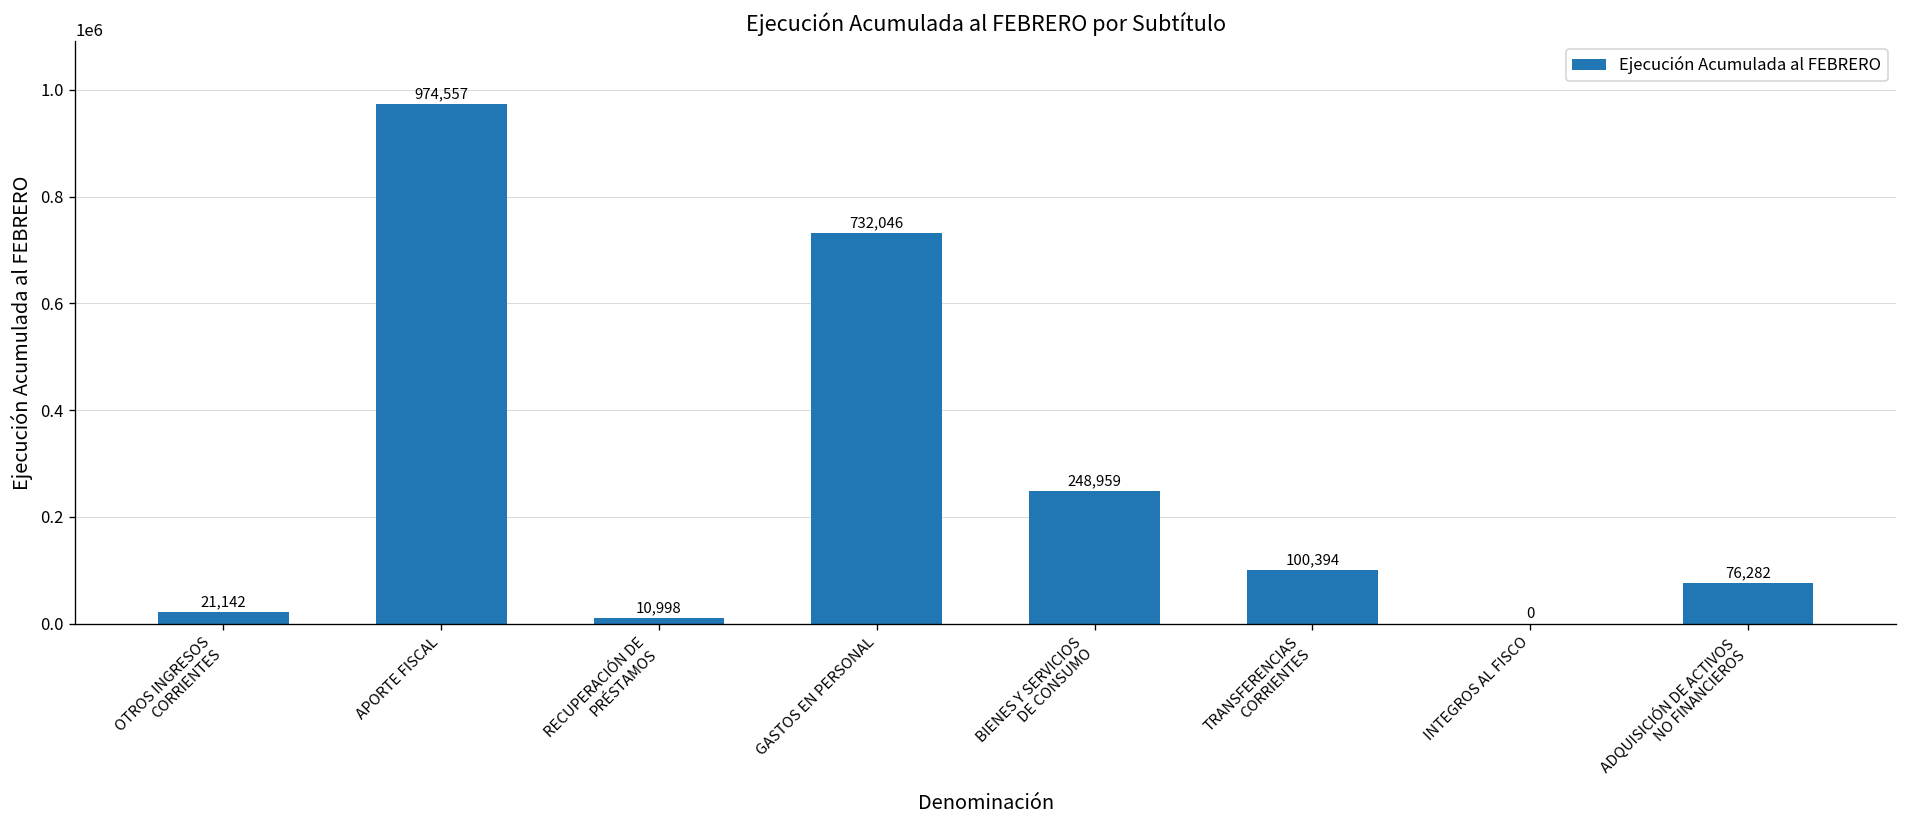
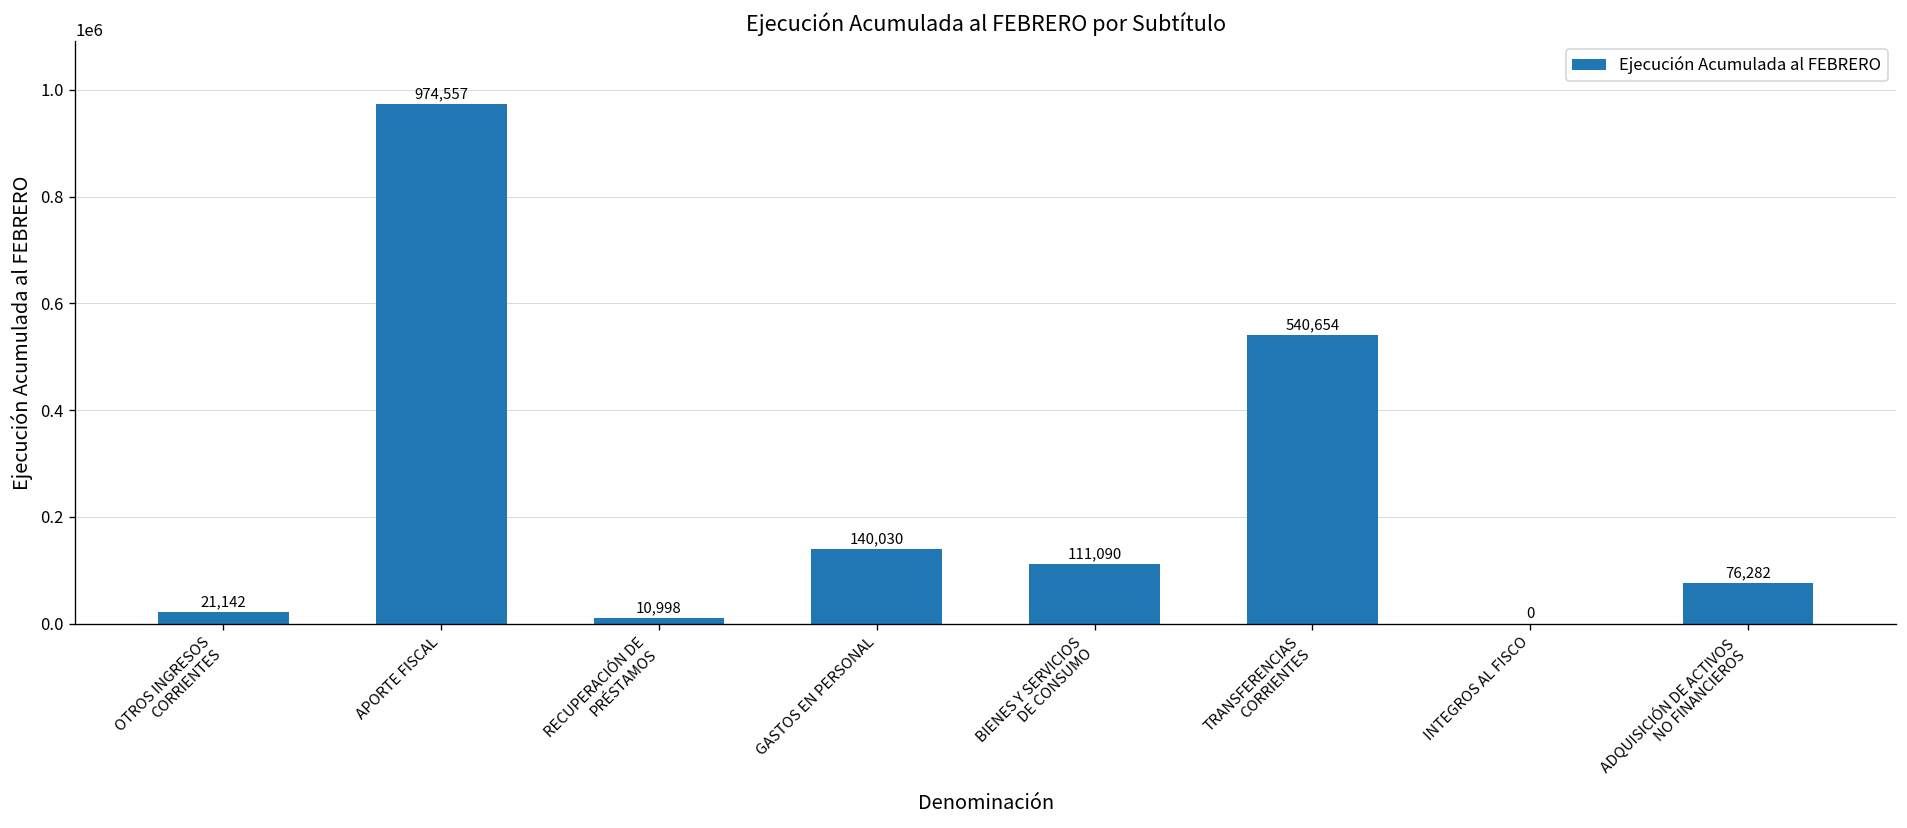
  {
    "OTROS INGRESOS CORRIENTES": "21,142",
    "APORTE FISCAL": "974,557",
    "RECUPERACIÓN DE PRÉSTAMOS": "10,998",
-   "GASTOS EN PERSONAL": "732,046",
-   "BIENES Y SERVICIOS DE CONSUMO": "248,959",
-   "TRANSFERENCIAS CORRIENTES": "100,394",
+   "GASTOS EN PERSONAL": "140,030",
+   "BIENES Y SERVICIOS DE CONSUMO": "111,090",
+   "TRANSFERENCIAS CORRIENTES": "540,654",
    "INTEGROS AL FISCO": "0",
    "ADQUISICIÓN DE ACTIVOS NO FINANCIEROS": "76,282"
  }
